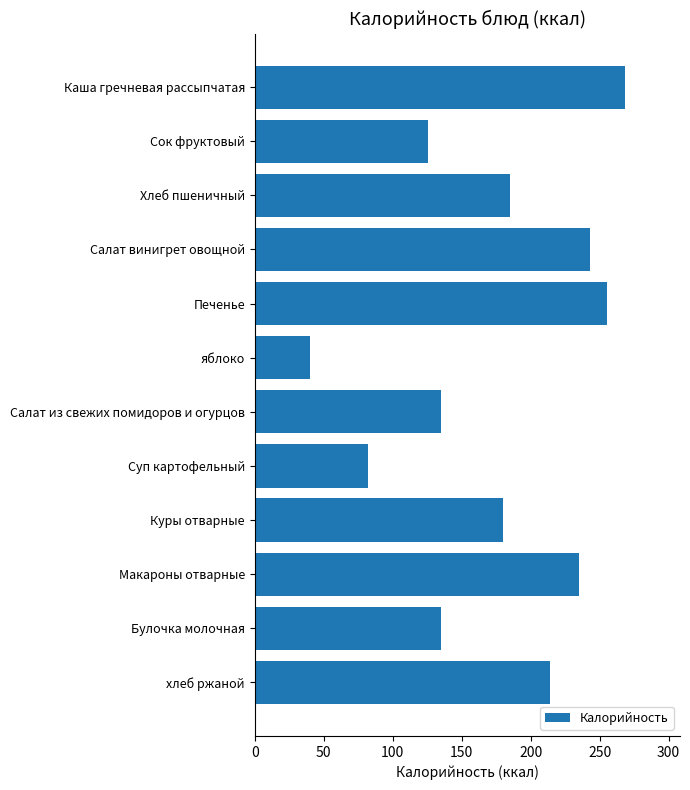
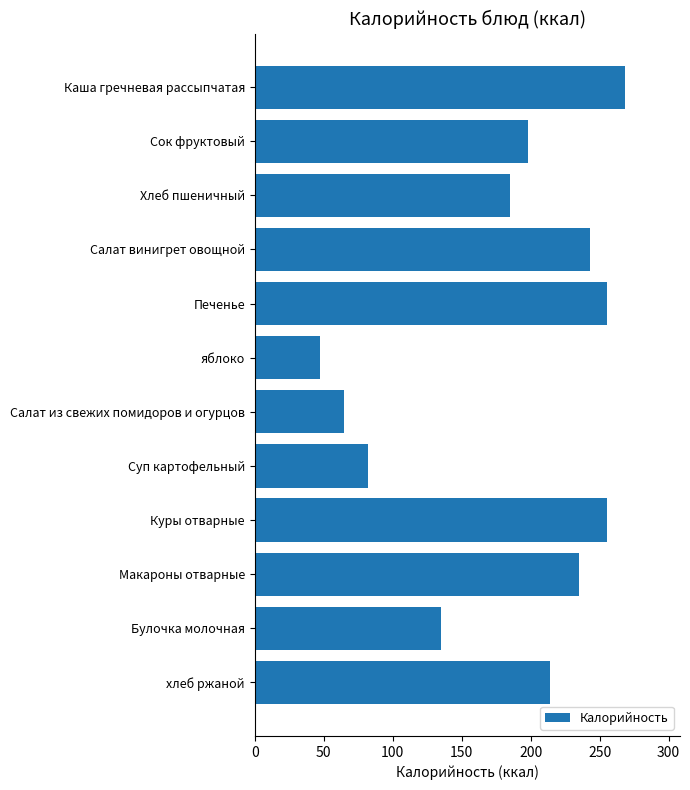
  {
    "Каша гречневая рассыпчатая": 268,
-   "Сок фруктовый": 126,
+   "Сок фруктовый": 198,
    "Хлеб пшеничный": 185,
    "Салат винигрет овощной": 243,
    "Печенье": 255,
-   "яблоко": 40,
-   "Салат из свежих помидоров и огурцов": 135,
+   "яблоко": 47,
+   "Салат из свежих помидоров и огурцов": 65,
    "Суп картофельный": 82,
-   "Куры отварные": 180,
+   "Куры отварные": 255,
    "Макароны отварные": 235,
    "Булочка молочная": 135,
    "хлеб ржаной": 214
  }
